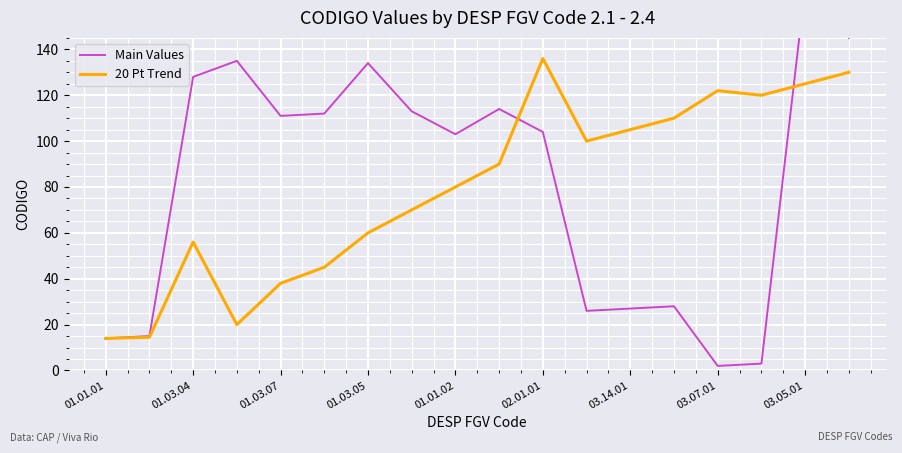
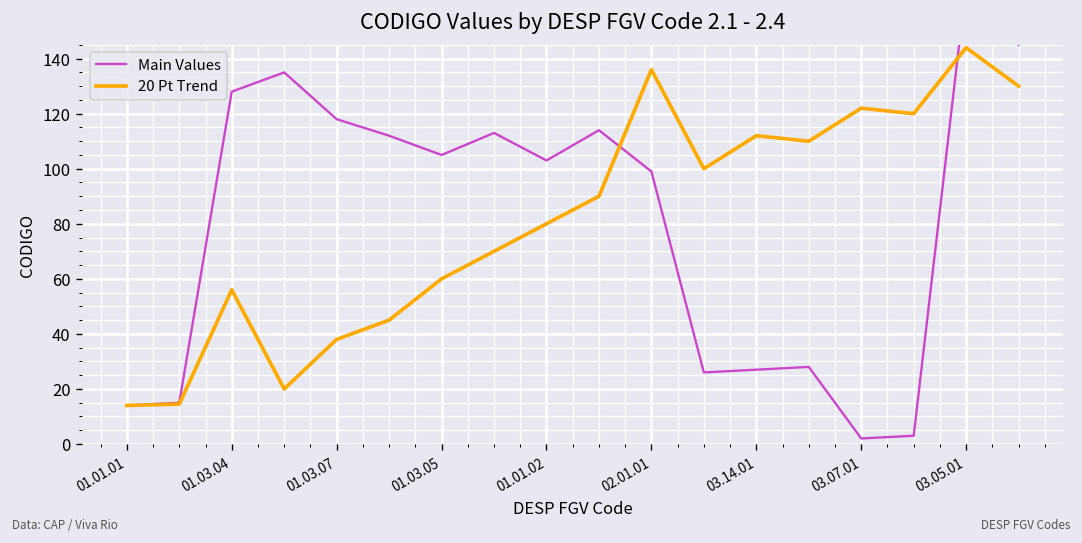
  {
    "Main Values": {
      "01.03.04": 128,
-     "01.03.07": 111,
-     "01.03.05": 134,
+     "01.03.07": 118,
+     "01.03.05": 105,
      "01.01.02": 103,
-     "02.01.01": 104,
+     "02.01.01": 99,
      "03.14.01": 27,
      "03.07.01": 2
    },
    "20 Pt Trend": {
      "01.03.04": 56,
      "01.03.07": 38,
      "01.03.05": 60,
      "01.01.02": 80,
      "02.01.01": 136,
-     "03.14.01": 105,
+     "03.14.01": 112,
      "03.07.01": 122,
-     "03.05.01": 125
+     "03.05.01": 144
    }
  }
